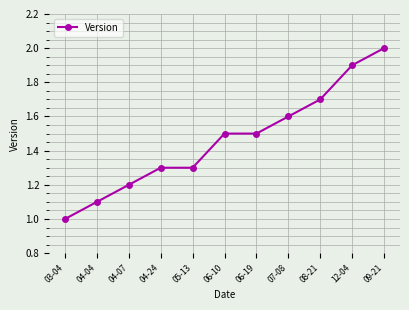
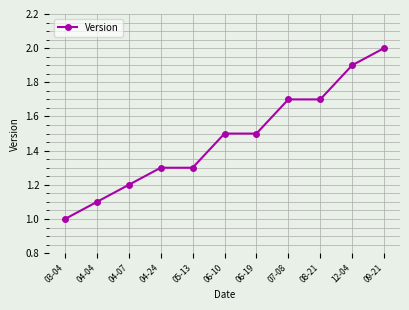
  {
    "03-04": 1.0,
    "04-04": 1.1,
    "04-07": 1.2,
    "04-24": 1.3,
    "05-13": 1.3,
    "06-10": 1.5,
    "06-19": 1.5,
-   "07-08": 1.6,
+   "07-08": 1.7,
    "08-21": 1.7,
    "12-04": 1.9,
    "09-21": 2.0
  }
